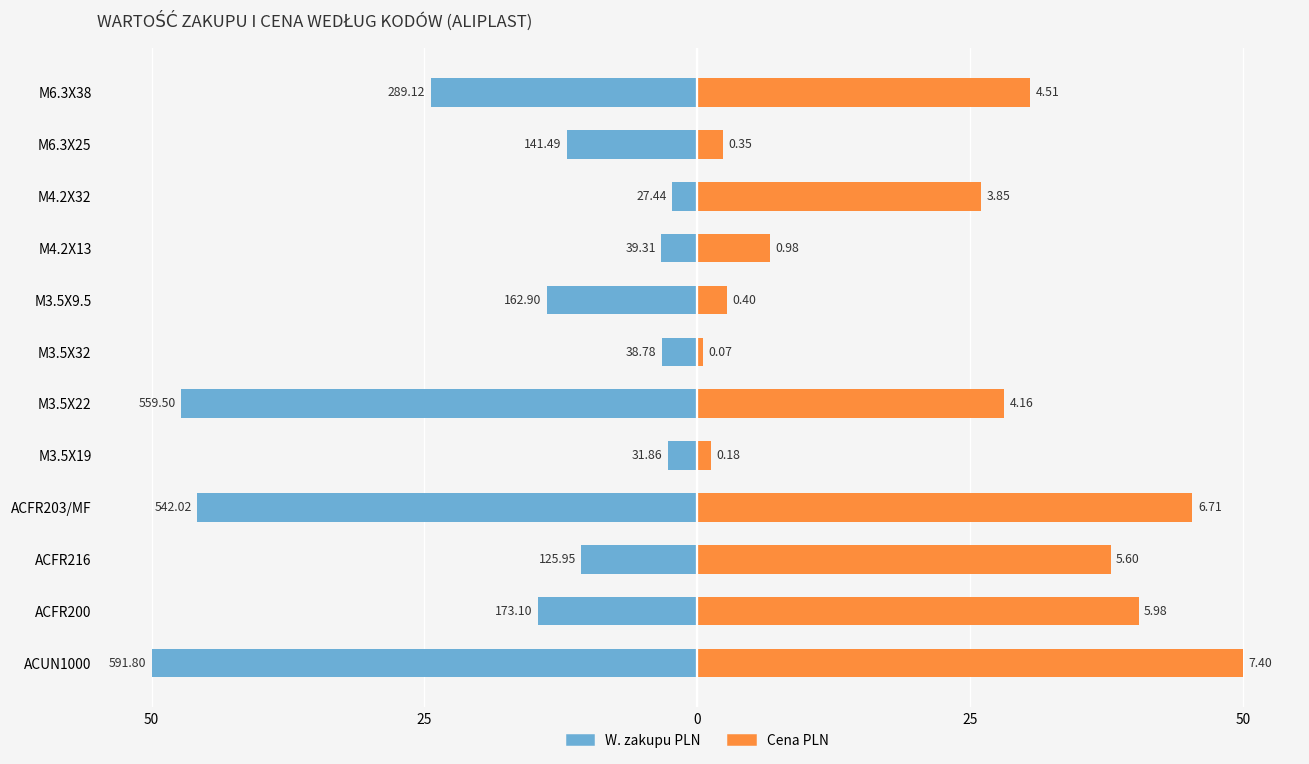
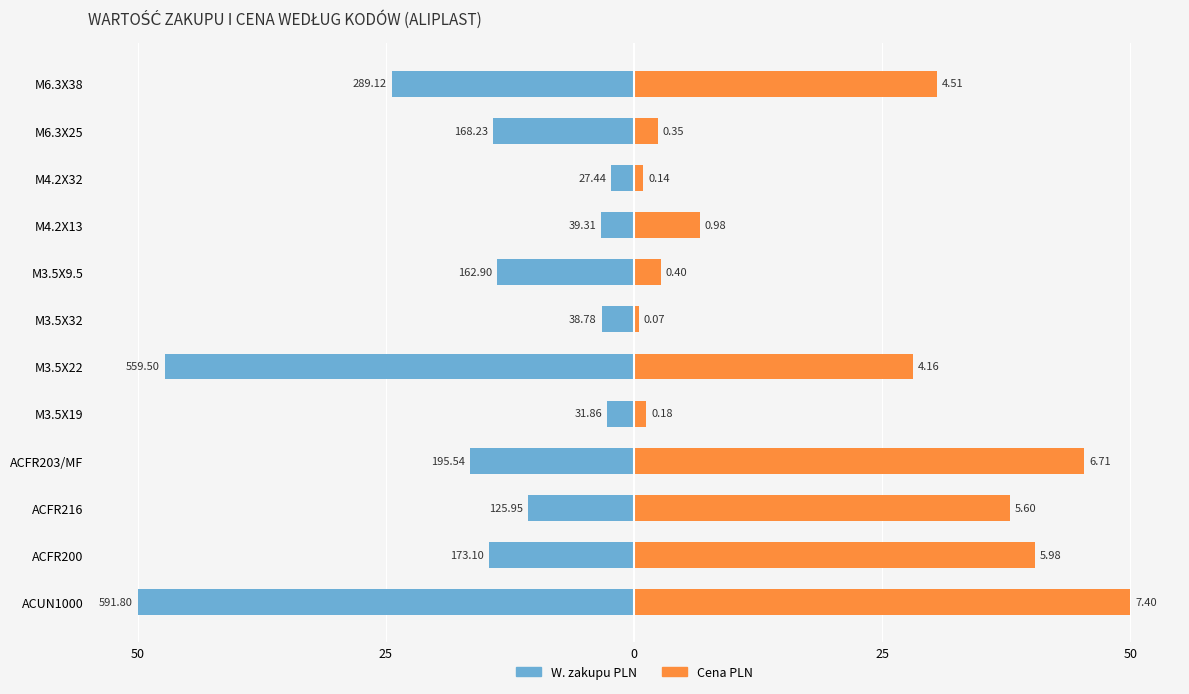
  {
    "W. zakupu PLN": {
-     "M6.3X25": 141.49,
-     "ACFR203/MF": 542.02
+     "M6.3X25": 168.23,
+     "ACFR203/MF": 195.54
    },
    "Cena PLN": {
-     "M4.2X32": 3.85
+     "M4.2X32": 0.14
    }
  }
